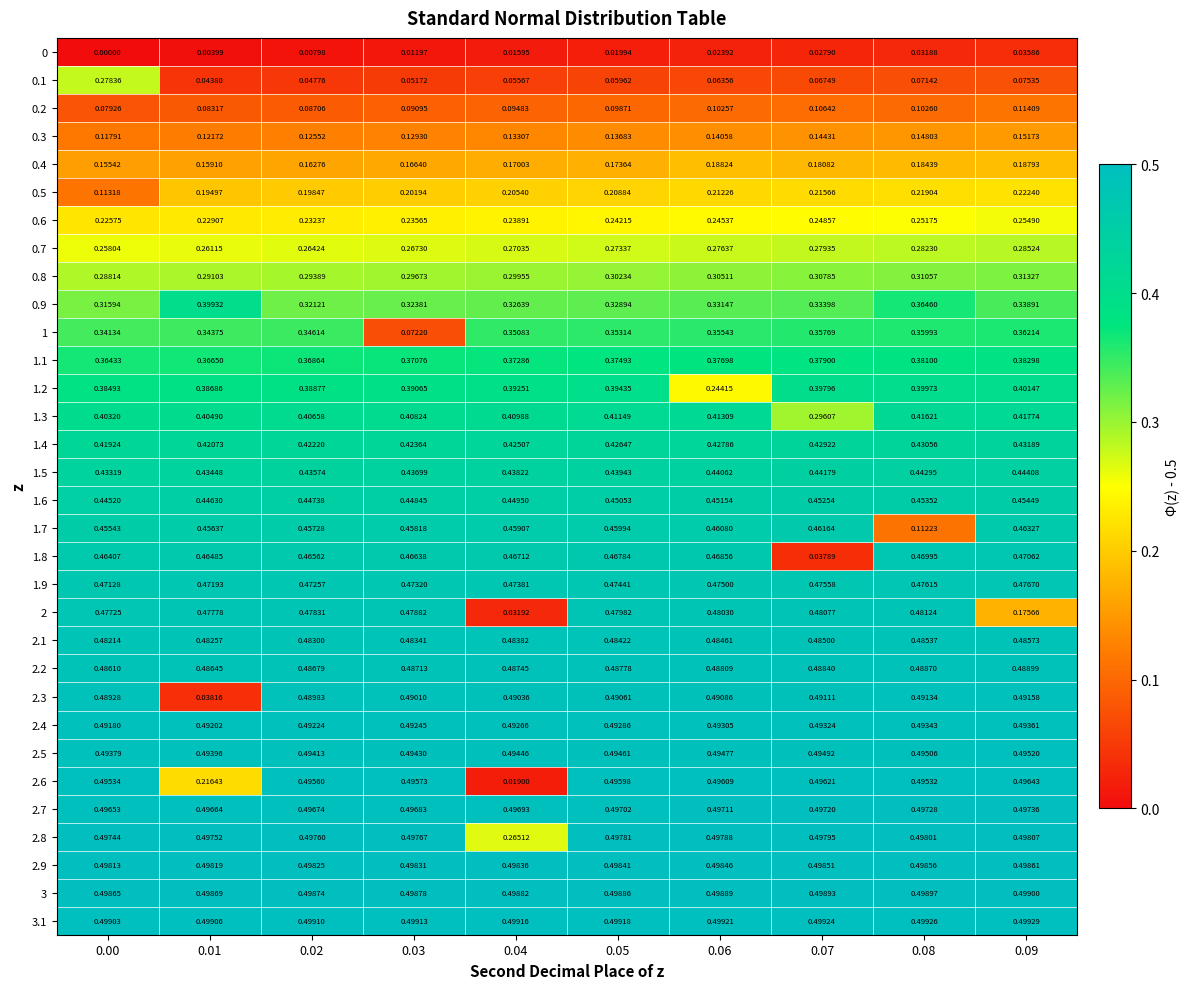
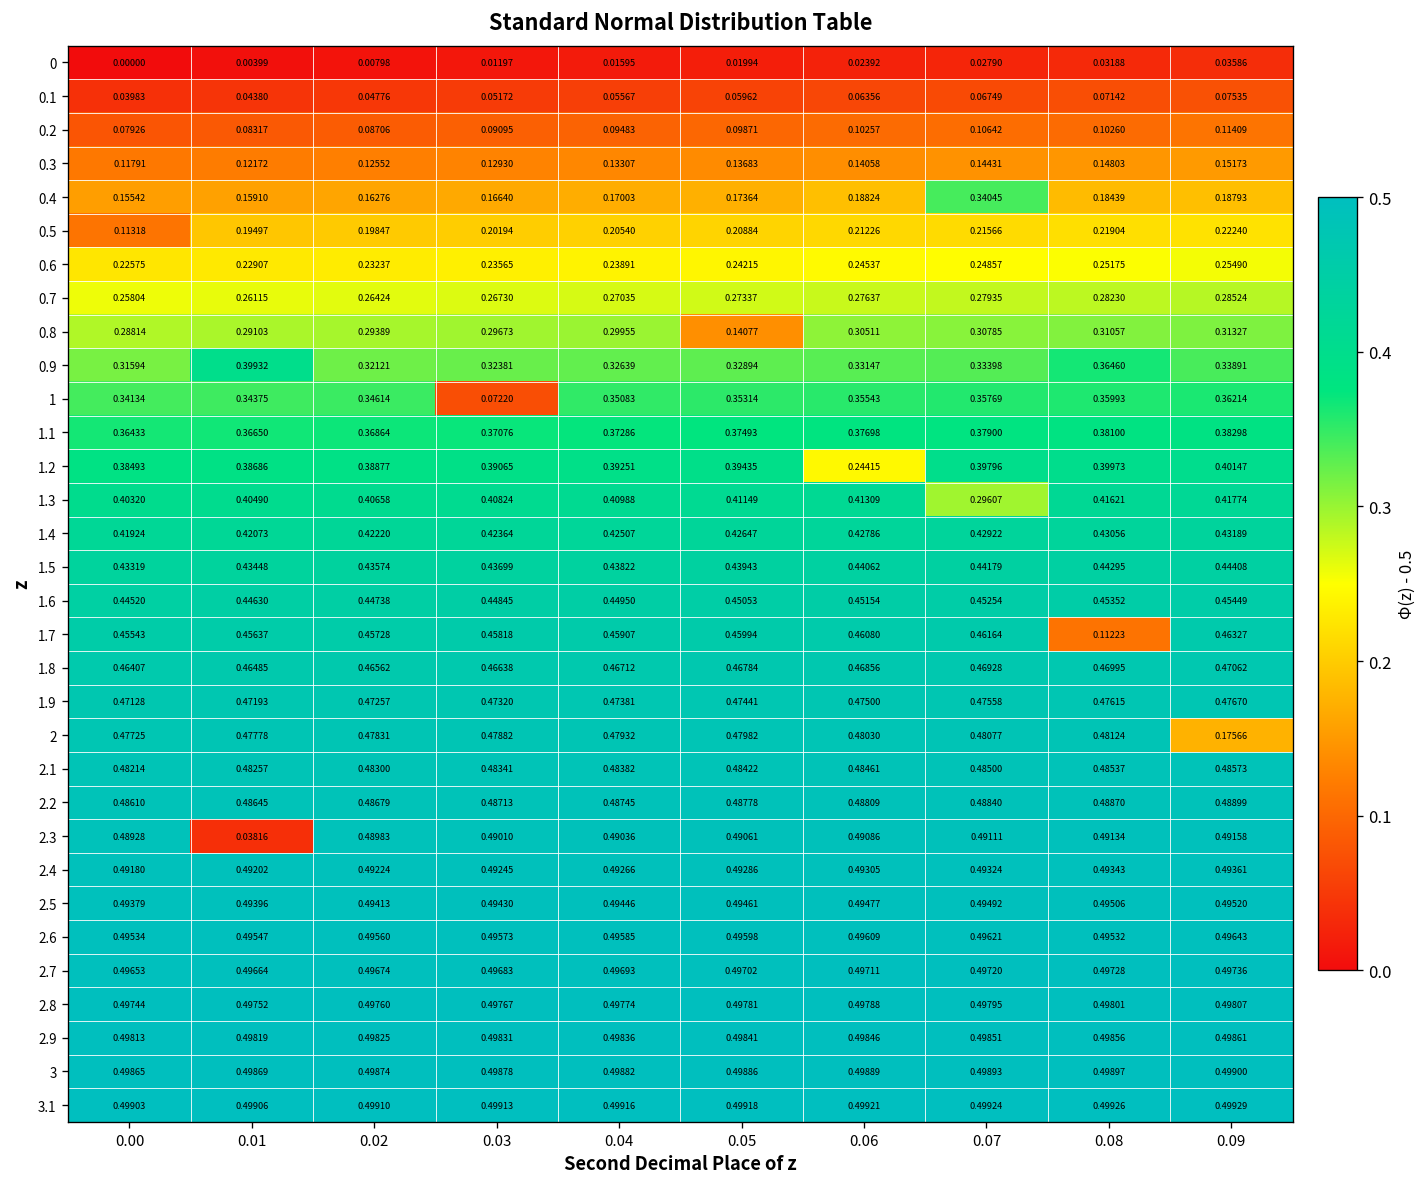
  {
    "0.1": {
-     "0.00": 0.27836,
+     "0.00": 0.03983,
      "0.01": 0.04380,
      "0.02": 0.04776,
      "0.03": 0.05172,
      "0.04": 0.05567,
      "0.05": 0.05962,
      "0.06": 0.06356,
      "0.07": 0.06749,
      "0.08": 0.07142,
      "0.09": 0.07535
    },
    "0.4": {
      "0.00": 0.15542,
      "0.01": 0.15910,
      "0.02": 0.16276,
      "0.03": 0.16640,
      "0.04": 0.17003,
      "0.05": 0.17364,
      "0.06": 0.18824,
-     "0.07": 0.18082,
+     "0.07": 0.34045,
      "0.08": 0.18439,
      "0.09": 0.18793
    },
    "0.8": {
      "0.00": 0.28814,
      "0.01": 0.29103,
      "0.02": 0.29389,
      "0.03": 0.29673,
      "0.04": 0.29955,
-     "0.05": 0.30234,
+     "0.05": 0.14077,
      "0.06": 0.30511,
      "0.07": 0.30785,
      "0.08": 0.31057,
      "0.09": 0.31327
    },
    "1.8": {
      "0.00": 0.46407,
      "0.01": 0.46485,
      "0.02": 0.46562,
      "0.03": 0.46638,
      "0.04": 0.46712,
      "0.05": 0.46784,
      "0.06": 0.46856,
-     "0.07": 0.03789,
+     "0.07": 0.46928,
      "0.08": 0.46995,
      "0.09": 0.47062
    },
    "2": {
      "0.00": 0.47725,
      "0.01": 0.47778,
      "0.02": 0.47831,
      "0.03": 0.47882,
-     "0.04": 0.03192,
+     "0.04": 0.47932,
      "0.05": 0.47982,
      "0.06": 0.48030,
      "0.07": 0.48077,
      "0.08": 0.48124,
      "0.09": 0.17566
    },
    "2.6": {
      "0.00": 0.49534,
-     "0.01": 0.21643,
+     "0.01": 0.49547,
      "0.02": 0.49560,
      "0.03": 0.49573,
-     "0.04": 0.01900,
+     "0.04": 0.49585,
      "0.05": 0.49598,
      "0.06": 0.49609,
      "0.07": 0.49621,
      "0.08": 0.49532,
      "0.09": 0.49643
    },
    "2.8": {
      "0.00": 0.49744,
      "0.01": 0.49752,
      "0.02": 0.49760,
      "0.03": 0.49767,
-     "0.04": 0.26512,
+     "0.04": 0.49774,
      "0.05": 0.49781,
      "0.06": 0.49788,
      "0.07": 0.49795,
      "0.08": 0.49801,
      "0.09": 0.49807
    }
  }
